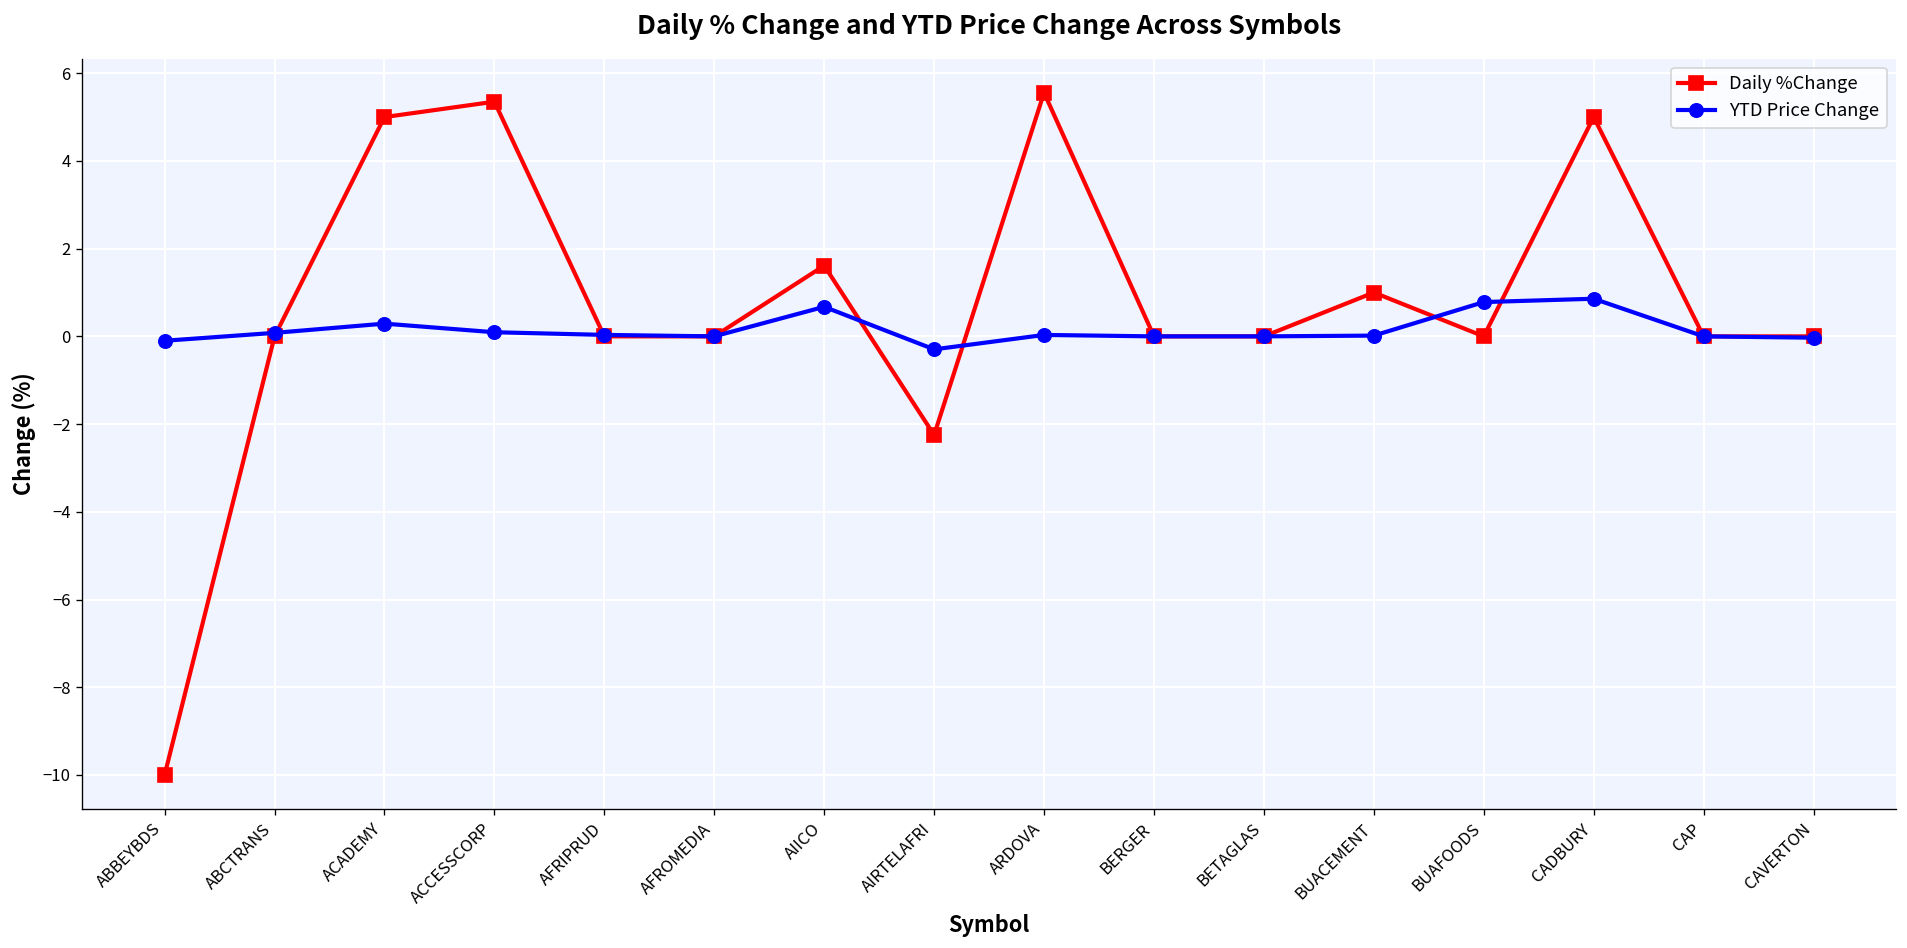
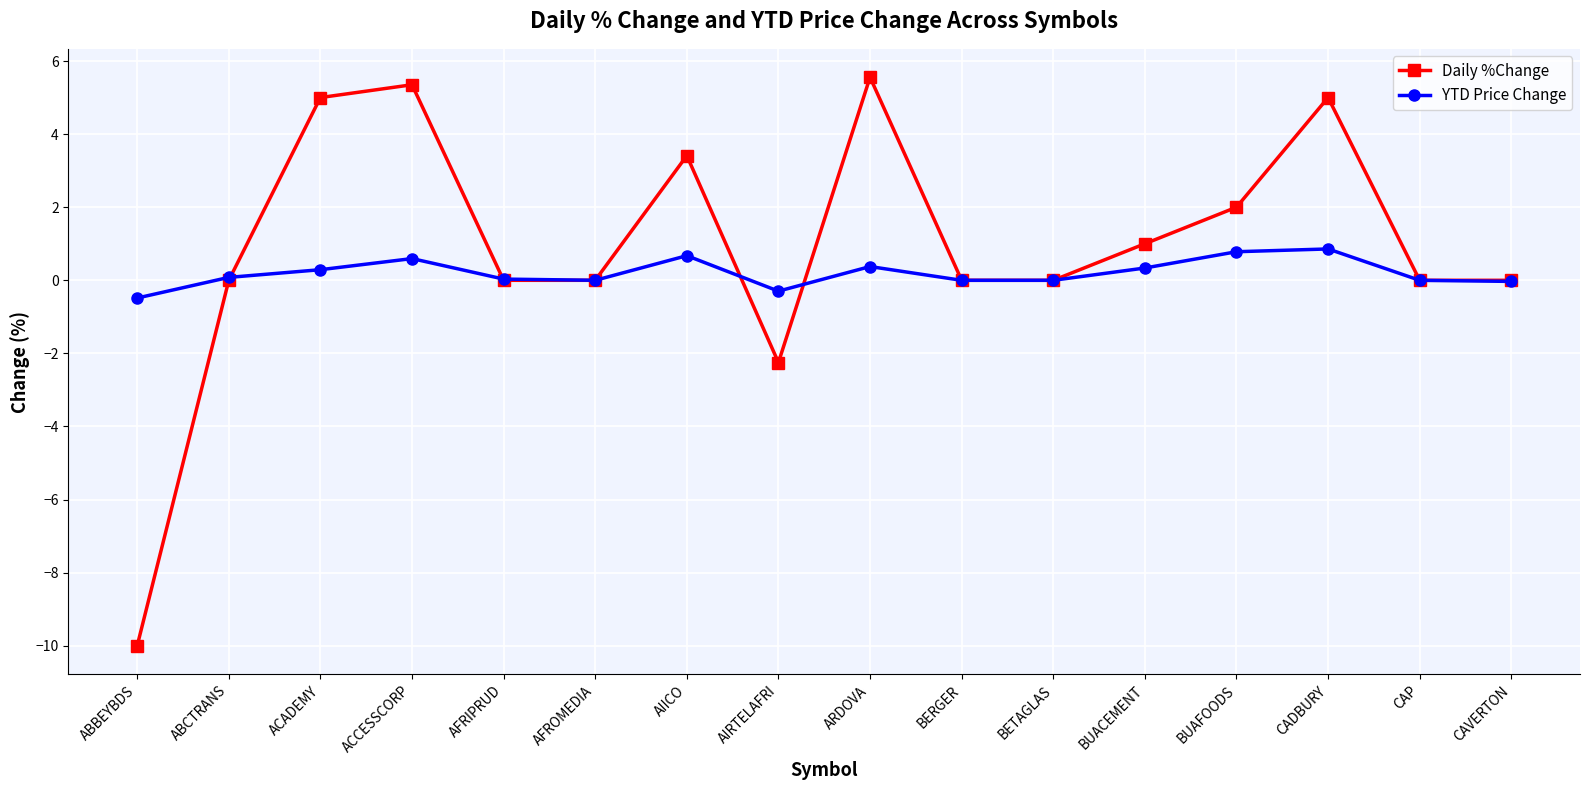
  {
    "Daily %Change": {
      "ABBEYBDS": -10.0,
      "ABCTRANS": 0.0,
      "ACADEMY": 5.0,
      "ACCESSCORP": 5.4,
-     "AIICO": 1.6,
+     "AIICO": 3.4,
      "AIRTELAFRI": -2.2,
      "ARDOVA": 5.6,
      "BUACEMENT": 1.0,
-     "BUAFOODS": 0,
+     "BUAFOODS": 2,
      "CADBURY": 5.0
    },
    "YTD Price Change": {
-     "ABBEYBDS": -0.1,
+     "ABBEYBDS": -0.5,
      "ABCTRANS": 0.1,
      "ACADEMY": 0.3,
-     "ACCESSCORP": 0.1,
+     "ACCESSCORP": 0.6,
      "AIICO": 0.7,
      "AIRTELAFRI": -0.3,
-     "ARDOVA": 0.0,
-     "BUACEMENT": 0.0,
+     "ARDOVA": 0.4,
+     "BUACEMENT": 0.3,
      "BUAFOODS": 0.8,
      "CADBURY": 0.9
    }
  }
